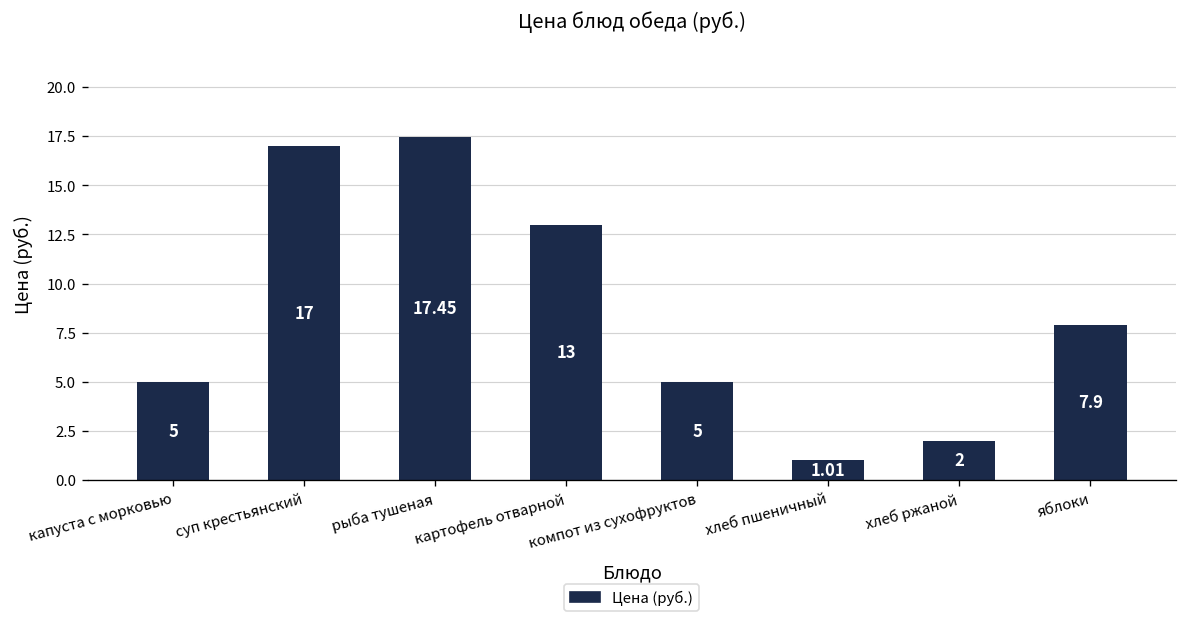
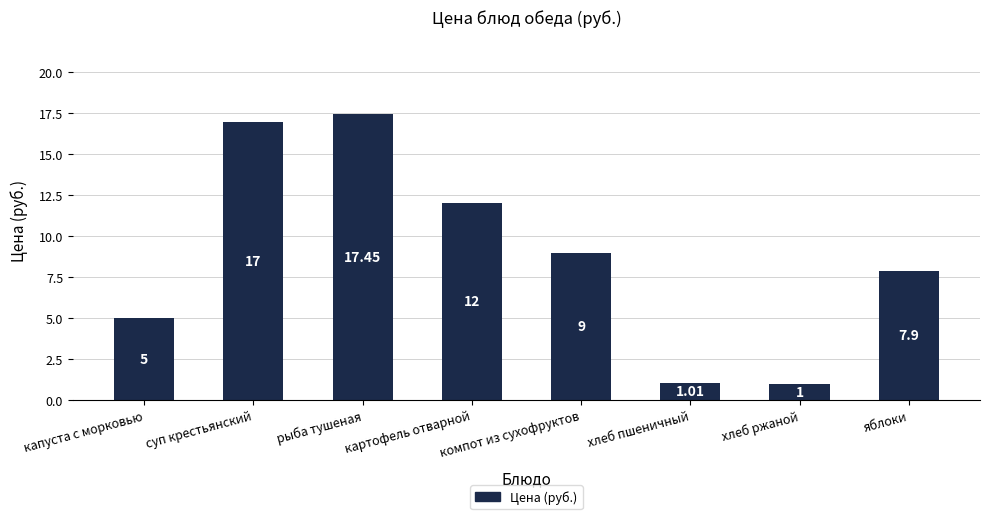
  {
    "капуста с морковью": 5,
    "суп крестьянский": 17,
    "рыба тушеная": 17.45,
-   "картофель отварной": 13,
-   "компот из сухофруктов": 5,
+   "картофель отварной": 12,
+   "компот из сухофруктов": 9,
    "хлеб пшеничный": 1.01,
-   "хлеб ржаной": 2,
+   "хлеб ржаной": 1,
    "яблоки": 7.9
  }
